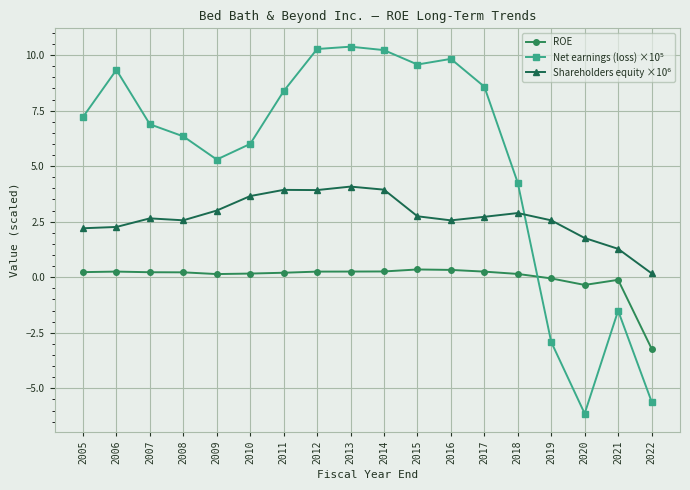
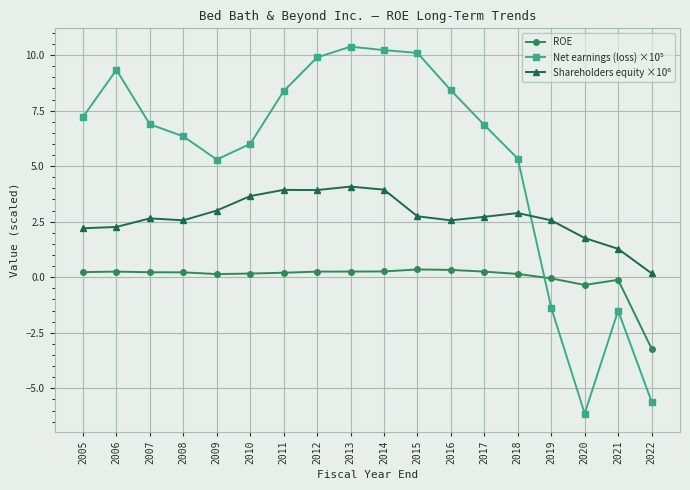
  {
    "Net earnings (loss) ×10⁵": {
      "2005": 7.2,
      "2006": 9.3,
      "2007": 6.9,
      "2008": 6.3,
      "2009": 5.3,
      "2010": 6.0,
      "2011": 8.4,
-     "2012": 10.3,
+     "2012": 9.9,
      "2013": 10.4,
      "2014": 10.2,
-     "2015": 9.6,
-     "2016": 9.8,
-     "2017": 8.6,
-     "2018": 4.2,
-     "2019": -2.9,
+     "2015": 10.1,
+     "2016": 8.4,
+     "2017": 6.9,
+     "2018": 5.3,
+     "2019": -1.4,
      "2020": -6.1,
      "2021": -1.5,
      "2022": -5.6
    }
  }
